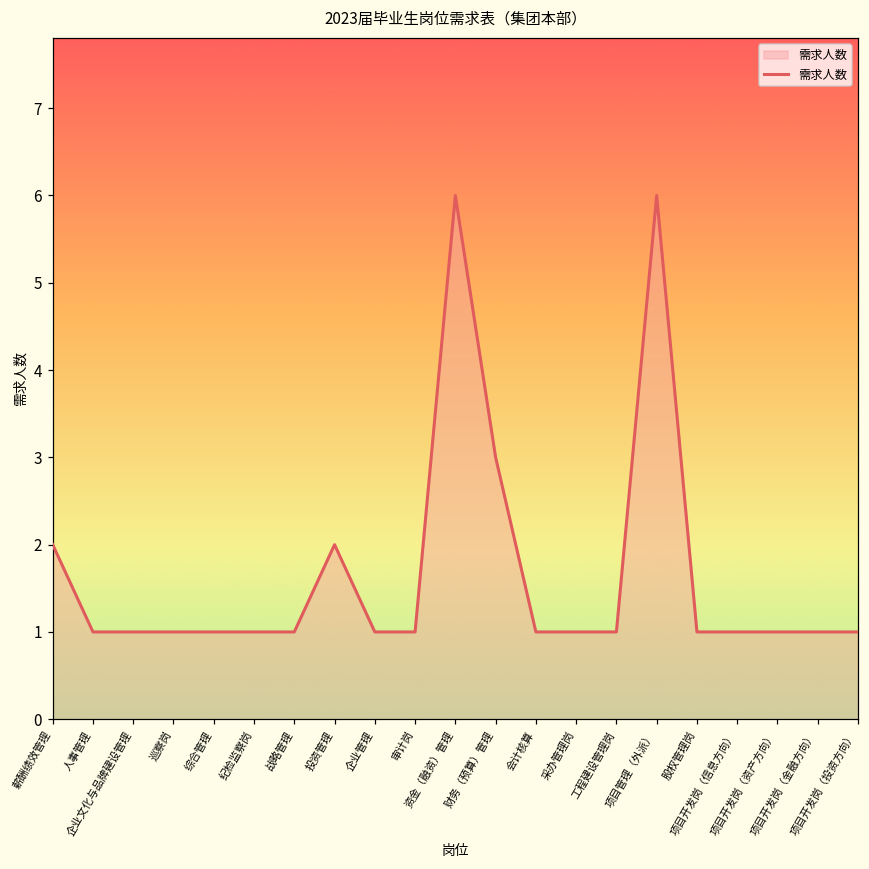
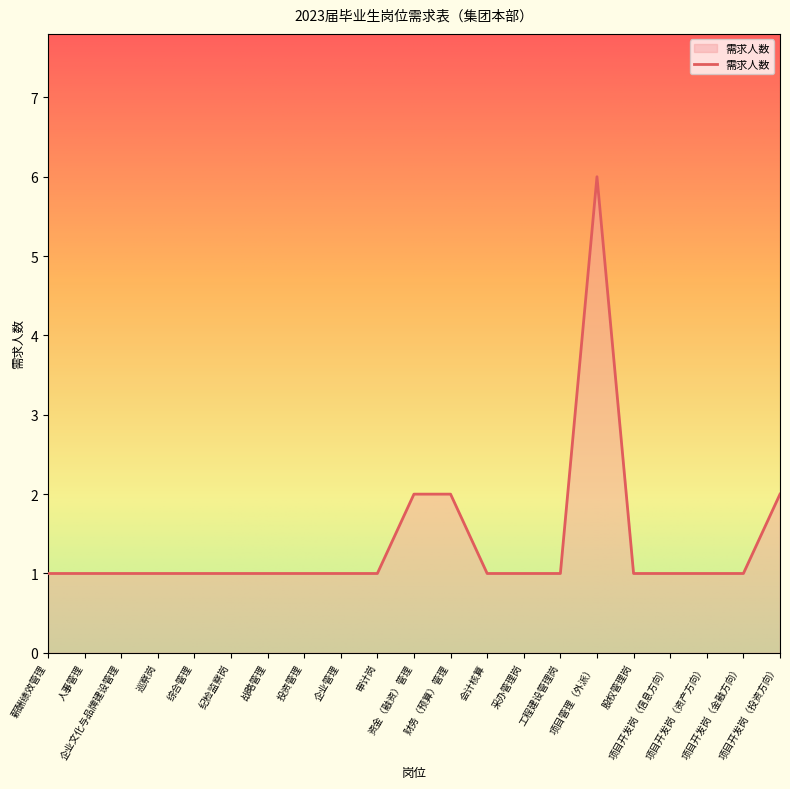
  {
-   "薪酬绩效管理": 2,
+   "薪酬绩效管理": 1,
    "人事管理": 1,
    "企业文化与品牌建设管理": 1,
    "巡察岗": 1,
    "综合管理": 1,
    "纪检监察岗": 1,
    "战略管理": 1,
-   "投资管理": 2,
+   "投资管理": 1,
    "企业管理": 1,
    "审计岗": 1,
-   "资金（融资）管理": 6,
-   "财务（预算）管理": 3,
+   "资金（融资）管理": 2,
+   "财务（预算）管理": 2,
    "会计核算": 1,
    "采办管理岗": 1,
    "工程建设管理岗": 1,
    "项目管理（外派）": 6,
    "股权管理岗": 1,
    "项目开发岗（信息方向）": 1,
    "项目开发岗（资产方向）": 1,
    "项目开发岗（金融方向）": 1,
-   "项目开发岗（投资方向）": 1
+   "项目开发岗（投资方向）": 2
  }
